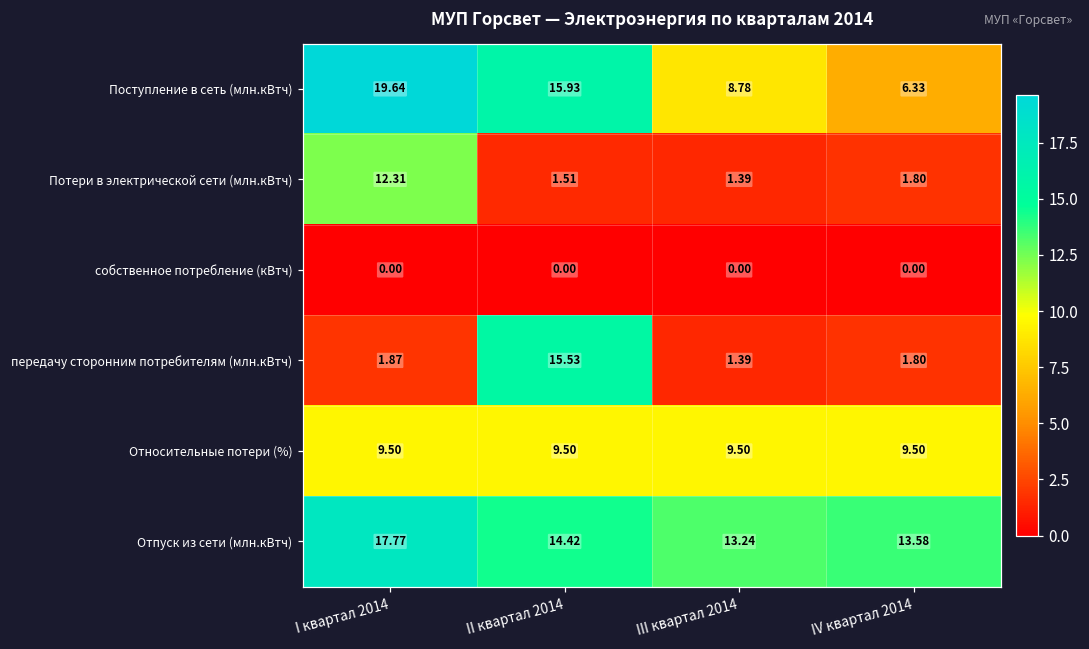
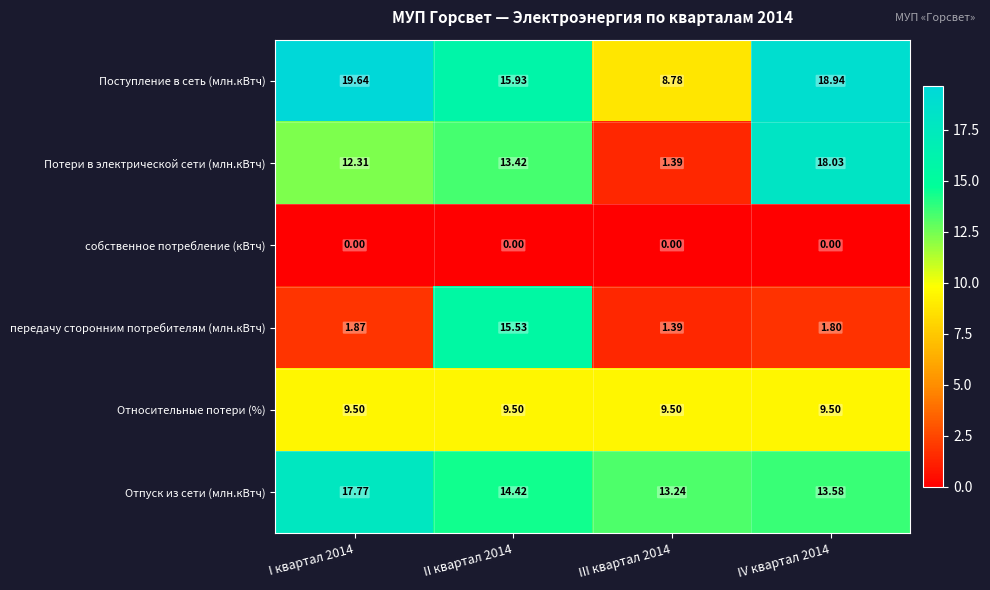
  {
    "Поступление в сеть (млн.кВтч)": {
-     "IV квартал 2014": 6.33
+     "IV квартал 2014": 18.94
    },
    "Потери в электрической сети (млн.кВтч)": {
-     "II квартал 2014": 1.51,
-     "IV квартал 2014": 1.80
+     "II квартал 2014": 13.42,
+     "IV квартал 2014": 18.03
    }
  }
